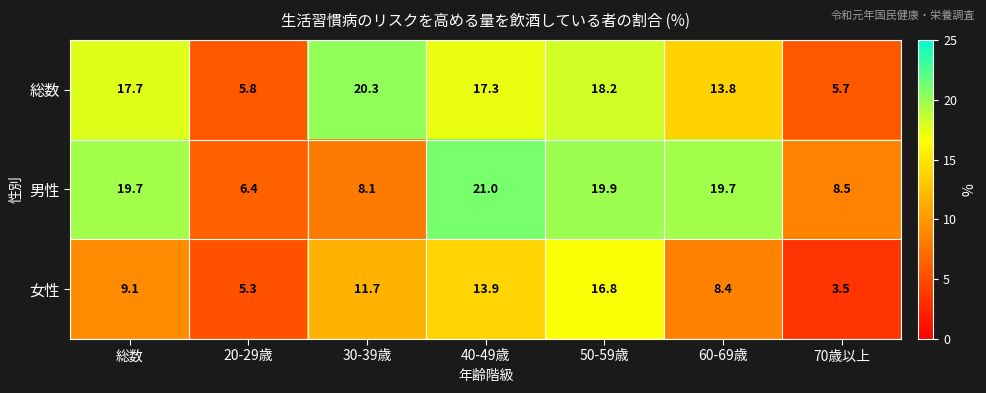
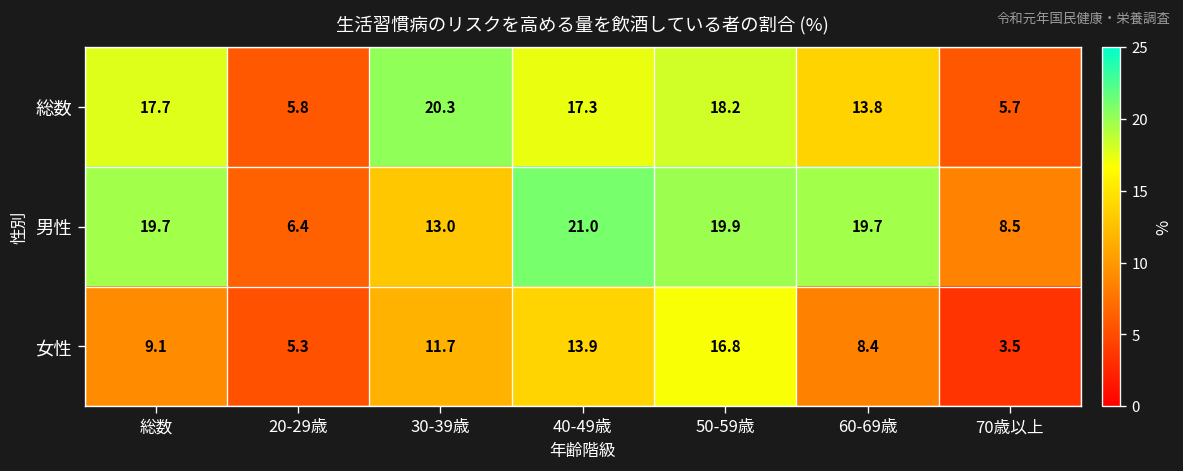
  {
    "総数": {
      "総数": 17.7,
      "20-29歳": 5.8,
      "30-39歳": 20.3,
      "40-49歳": 17.3,
      "50-59歳": 18.2,
      "60-69歳": 13.8,
      "70歳以上": 5.7
    },
    "男性": {
      "総数": 19.7,
      "20-29歳": 6.4,
-     "30-39歳": 8.1,
+     "30-39歳": 13.0,
      "40-49歳": 21.0,
      "50-59歳": 19.9,
      "60-69歳": 19.7,
      "70歳以上": 8.5
    },
    "女性": {
      "総数": 9.1,
      "20-29歳": 5.3,
      "30-39歳": 11.7,
      "40-49歳": 13.9,
      "50-59歳": 16.8,
      "60-69歳": 8.4,
      "70歳以上": 3.5
    }
  }
